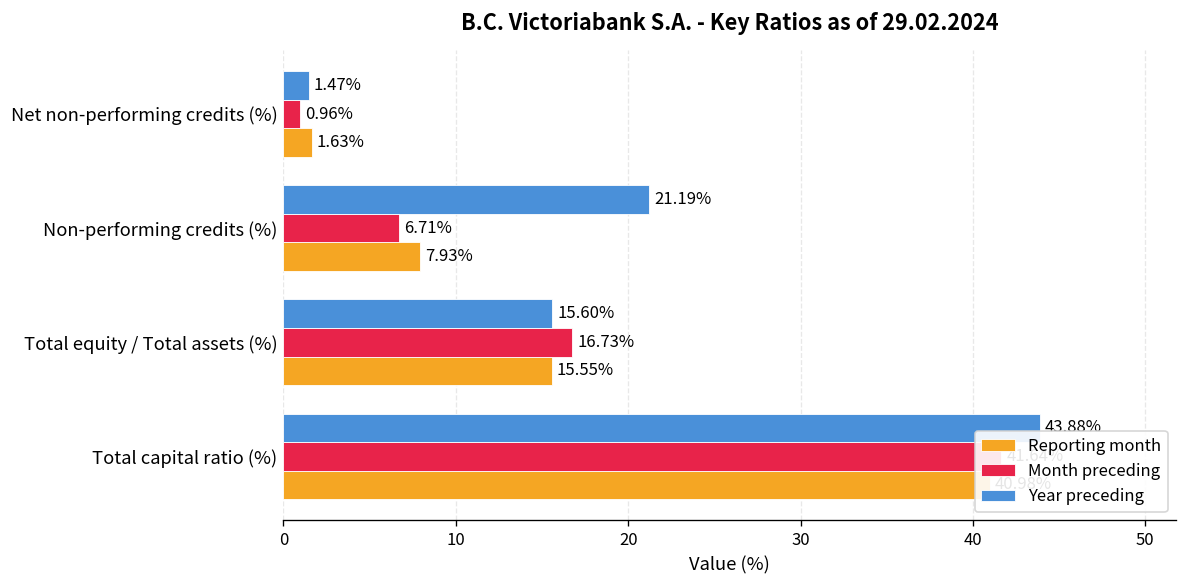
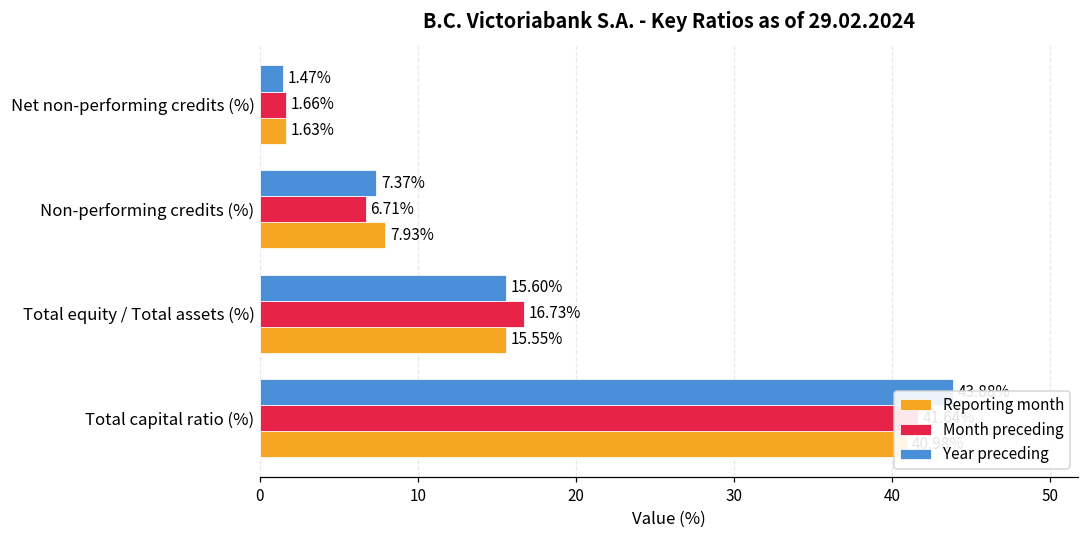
  {
    "Reporting month": {
      "Net non-performing credits (%)": "1.63%",
      "Non-performing credits (%)": "7.93%",
      "Total equity / Total assets (%)": "15.55%"
    },
    "Month preceding": {
-     "Net non-performing credits (%)": "0.96%",
+     "Net non-performing credits (%)": "1.66%",
      "Non-performing credits (%)": "6.71%",
      "Total equity / Total assets (%)": "16.73%"
    },
    "Year preceding": {
      "Net non-performing credits (%)": "1.47%",
-     "Non-performing credits (%)": "21.19%",
+     "Non-performing credits (%)": "7.37%",
      "Total equity / Total assets (%)": "15.60%"
    }
  }
